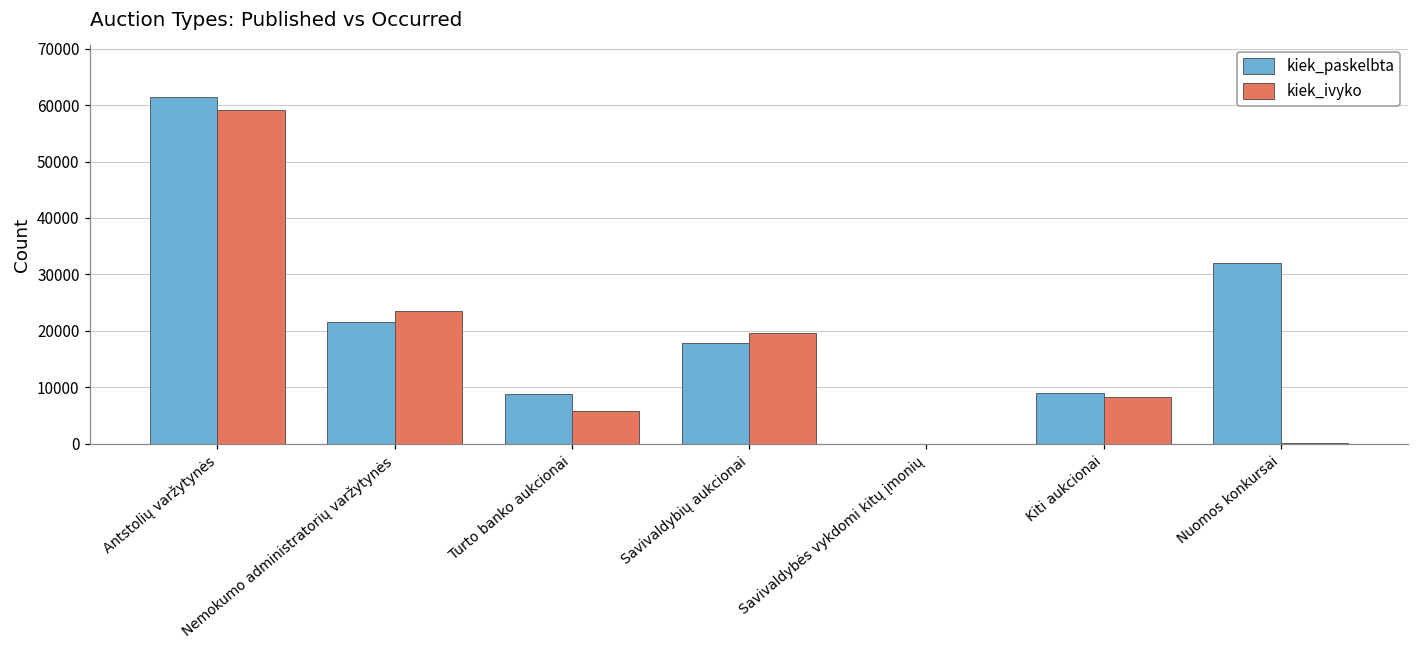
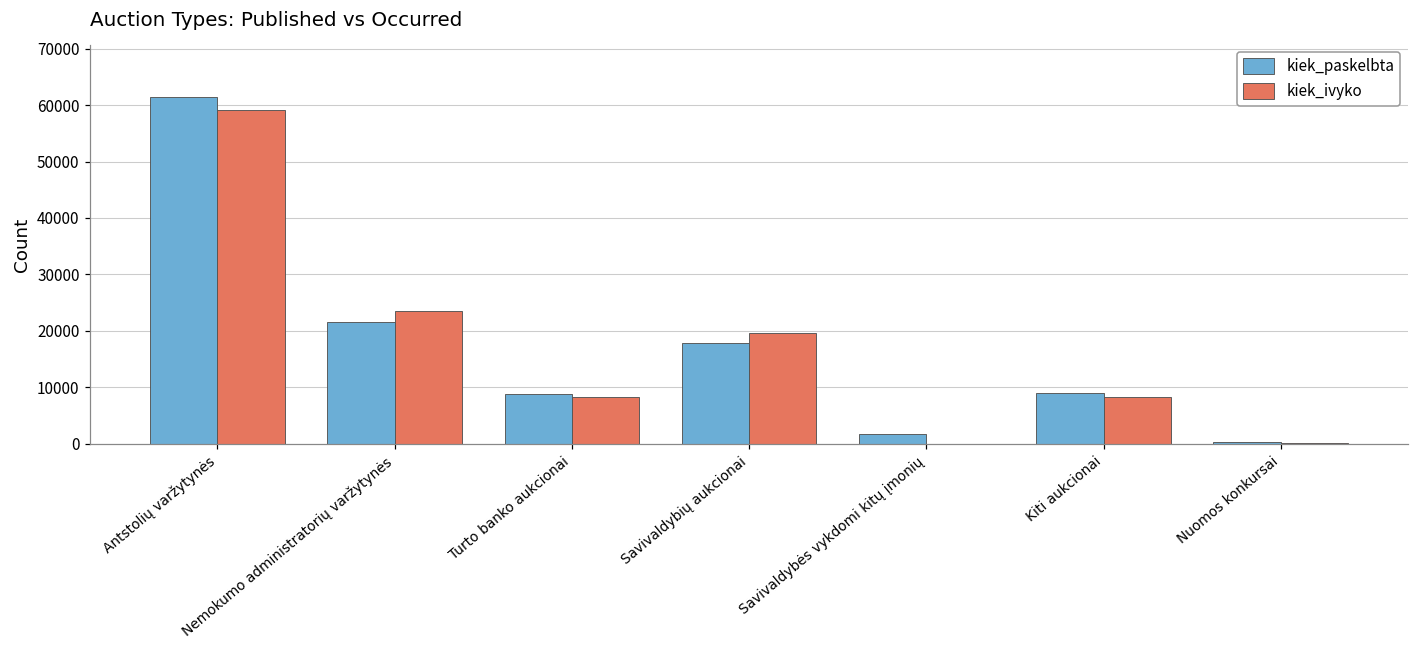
  {
    "kiek_paskelbta": {
      "Antstolių varžytynės": 61000,
      "Nemokumo administratorių varžytynės": 22000,
      "Turto banko aukcionai": 9000,
      "Savivaldybių aukcionai": 18000,
-     "Savivaldybės vykdomi kitų įmonių": 0,
+     "Savivaldybės vykdomi kitų įmonių": 2000,
      "Kiti aukcionai": 9000,
-     "Nuomos konkursai": 32000
+     "Nuomos konkursai": 0
    },
    "kiek_ivyko": {
      "Antstolių varžytynės": 59000,
      "Nemokumo administratorių varžytynės": 24000,
-     "Turto banko aukcionai": 6000,
+     "Turto banko aukcionai": 8000,
      "Savivaldybių aukcionai": 20000,
      "Kiti aukcionai": 8000
    }
  }
